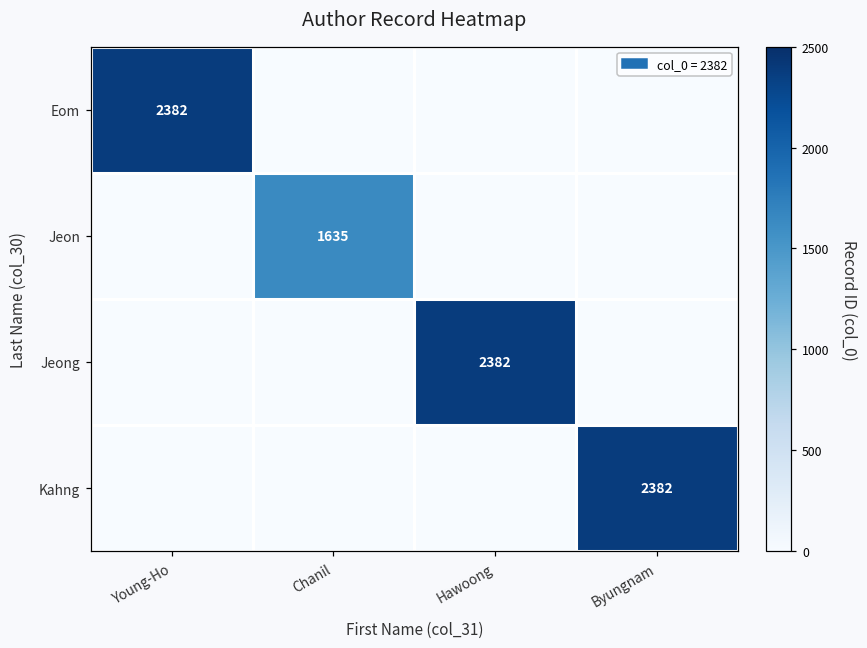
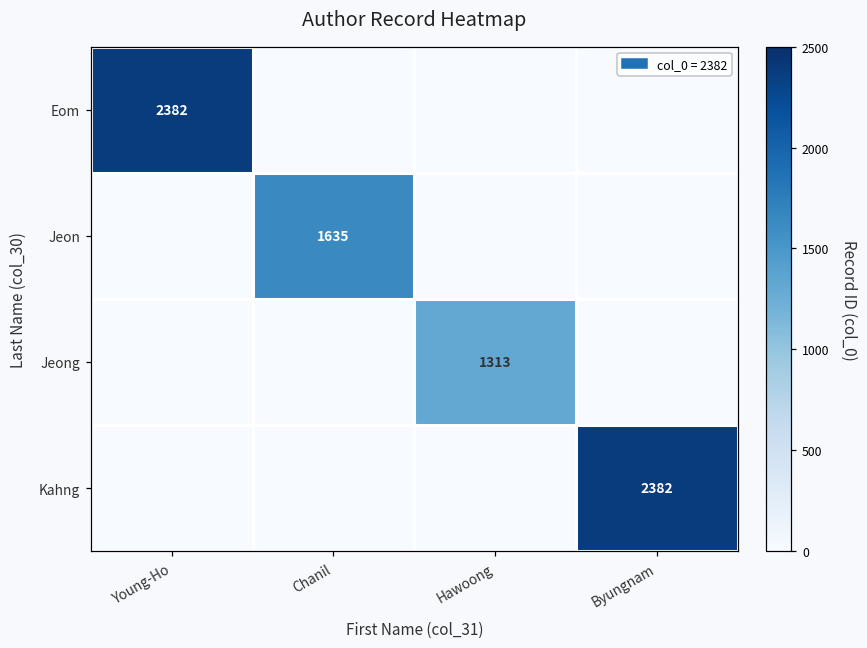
  {
    "Eom": {
      "Young-Ho": 2382
    },
    "Jeon": {
      "Chanil": 1635
    },
    "Jeong": {
-     "Hawoong": 2382
+     "Hawoong": 1313
    },
    "Kahng": {
      "Byungnam": 2382
    }
  }
